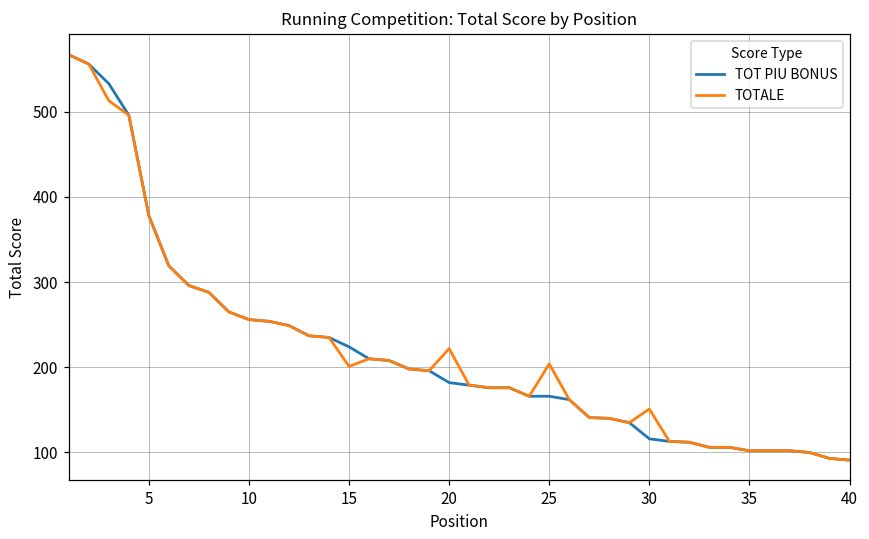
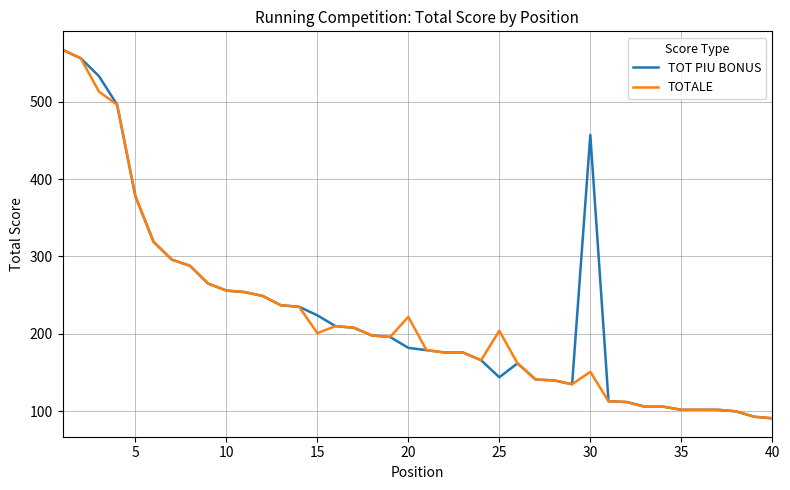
  {
    "TOT PIU BONUS": {
      "15": 220,
      "20": 180,
-     "25": 170,
-     "30": 120
+     "25": 140,
+     "30": 460
    },
    "TOTALE": {
      "15": 200,
      "20": 220,
      "25": 200,
      "30": 150
    }
  }
